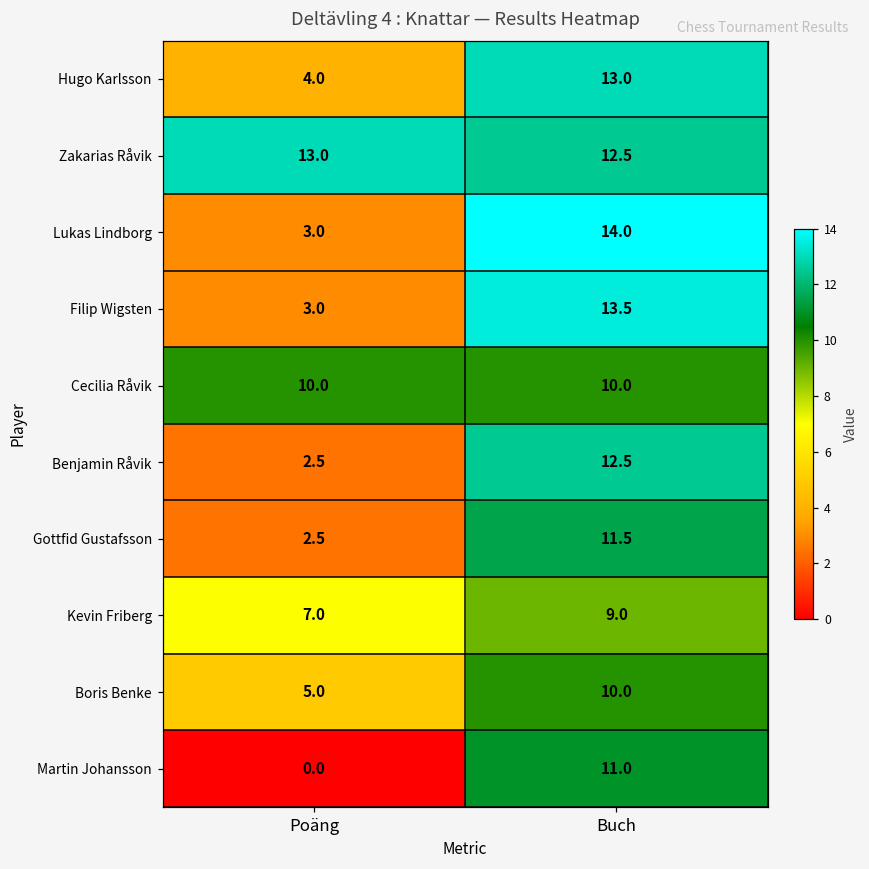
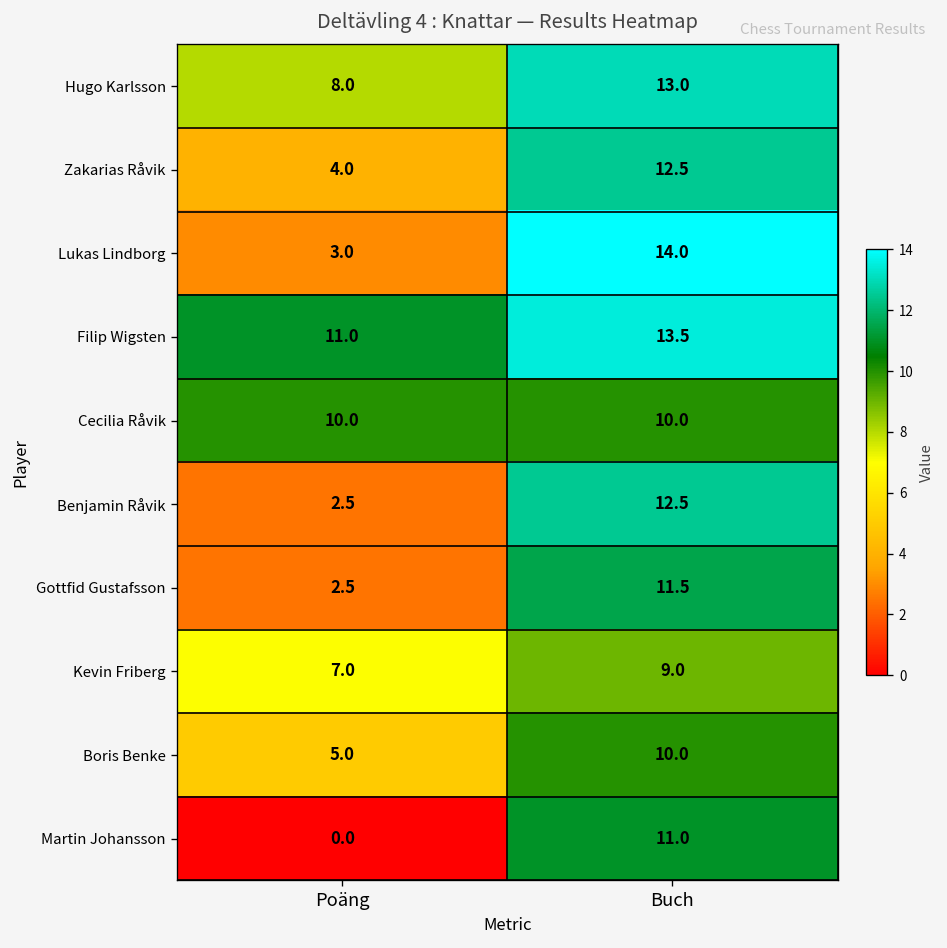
  {
    "Hugo Karlsson": {
-     "Poäng": 4.0,
+     "Poäng": 8.0,
      "Buch": 13.0
    },
    "Zakarias Råvik": {
-     "Poäng": 13.0,
+     "Poäng": 4.0,
      "Buch": 12.5
    },
    "Lukas Lindborg": {
      "Poäng": 3.0,
      "Buch": 14.0
    },
    "Filip Wigsten": {
-     "Poäng": 3.0,
+     "Poäng": 11.0,
      "Buch": 13.5
    },
    "Cecilia Råvik": {
      "Poäng": 10.0,
      "Buch": 10.0
    },
    "Benjamin Råvik": {
      "Poäng": 2.5,
      "Buch": 12.5
    },
    "Gottfid Gustafsson": {
      "Poäng": 2.5,
      "Buch": 11.5
    },
    "Kevin Friberg": {
      "Poäng": 7.0,
      "Buch": 9.0
    },
    "Boris Benke": {
      "Poäng": 5.0,
      "Buch": 10.0
    },
    "Martin Johansson": {
      "Poäng": 0.0,
      "Buch": 11.0
    }
  }
